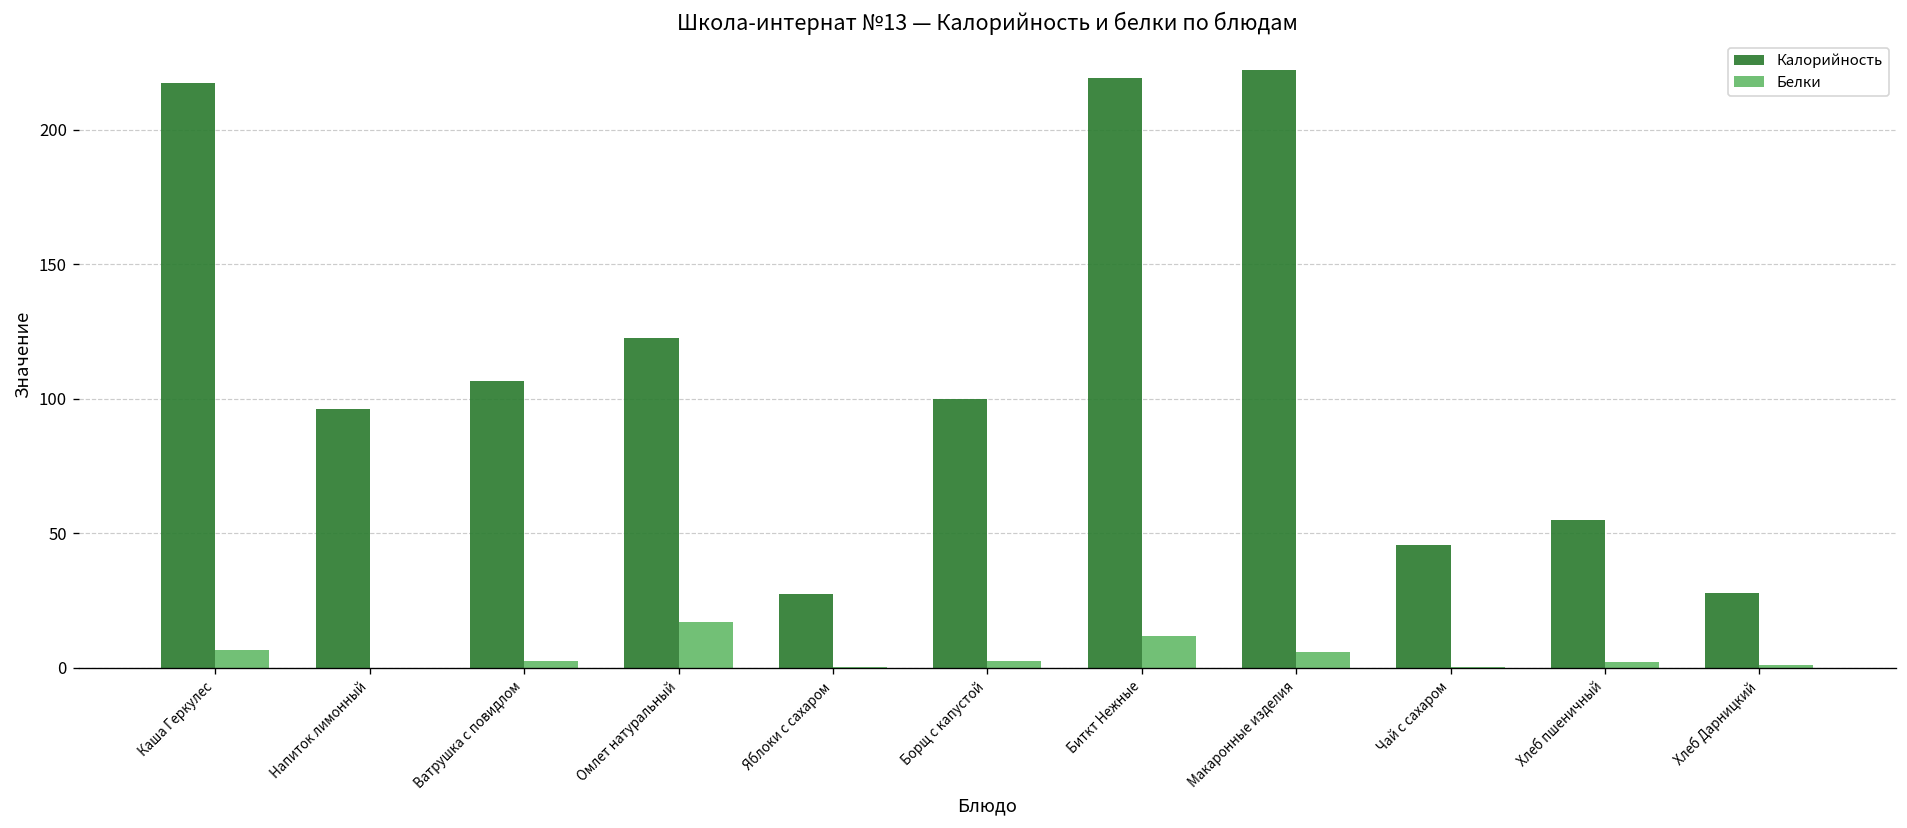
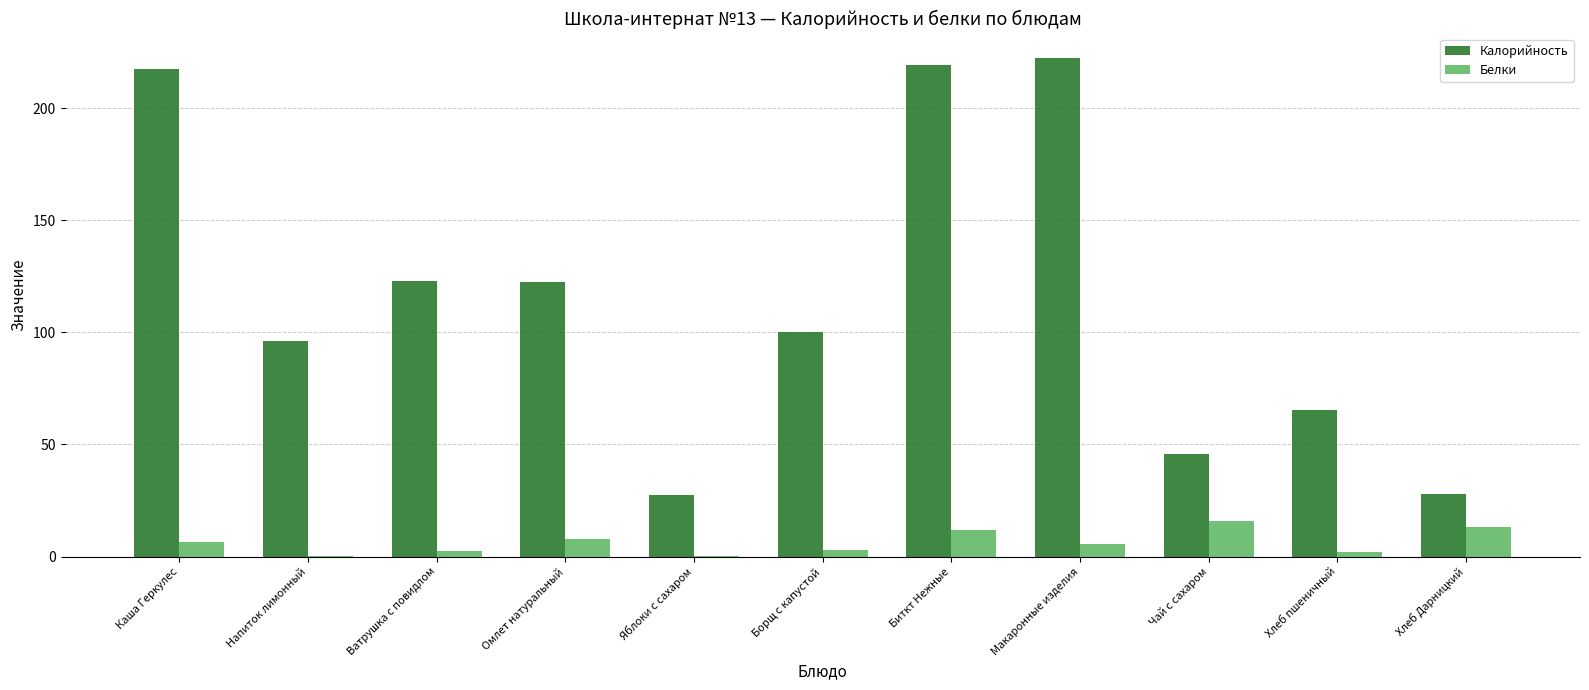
  {
    "Калорийность": {
      "Каша Геркулес": 217,
      "Напиток лимонный": 96,
-     "Ватрушка с повидлом": 107,
+     "Ватрушка с повидлом": 123,
      "Омлет натуральный": 123,
      "Яблоки с сахаром": 27,
      "Борщ с капустой": 100,
      "Биткт Нежные": 219,
      "Макаронные изделия": 222,
      "Чай с сахаром": 46,
-     "Хлеб пшеничный": 55,
+     "Хлеб пшеничный": 65,
      "Хлеб Дарницкий": 28
    },
    "Белки": {
      "Каша Геркулес": 7,
      "Ватрушка с повидлом": 3,
-     "Омлет натуральный": 17,
+     "Омлет натуральный": 8,
      "Борщ с капустой": 3,
      "Биткт Нежные": 12,
      "Макаронные изделия": 6,
-     "Чай с сахаром": 0,
+     "Чай с сахаром": 16,
      "Хлеб пшеничный": 2,
-     "Хлеб Дарницкий": 1
+     "Хлеб Дарницкий": 13
    }
  }
